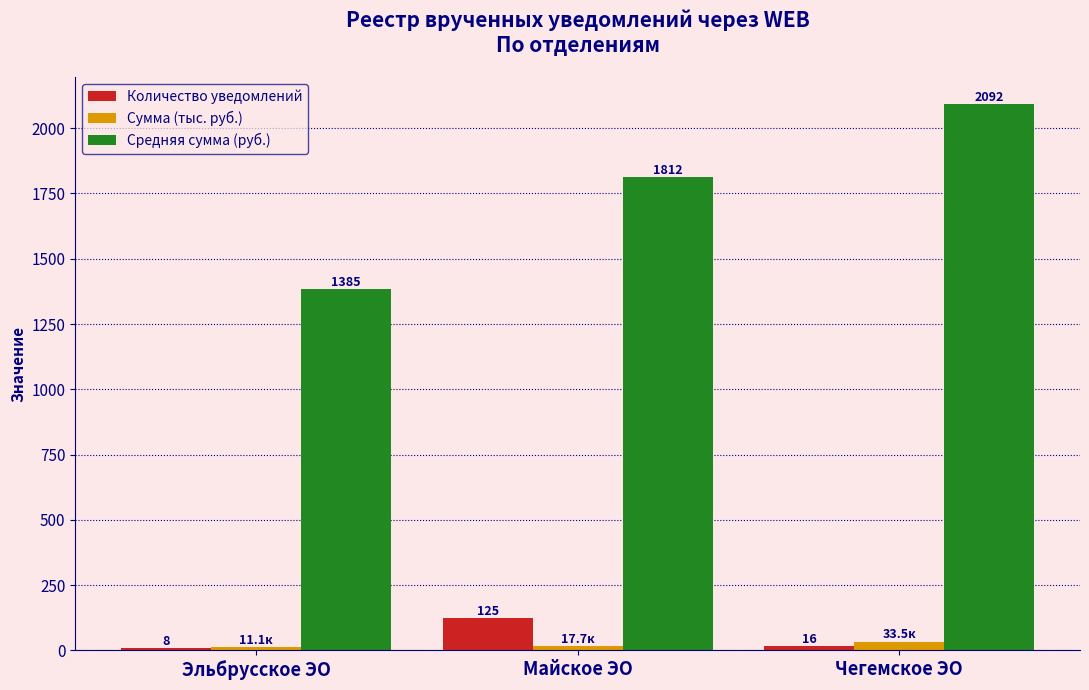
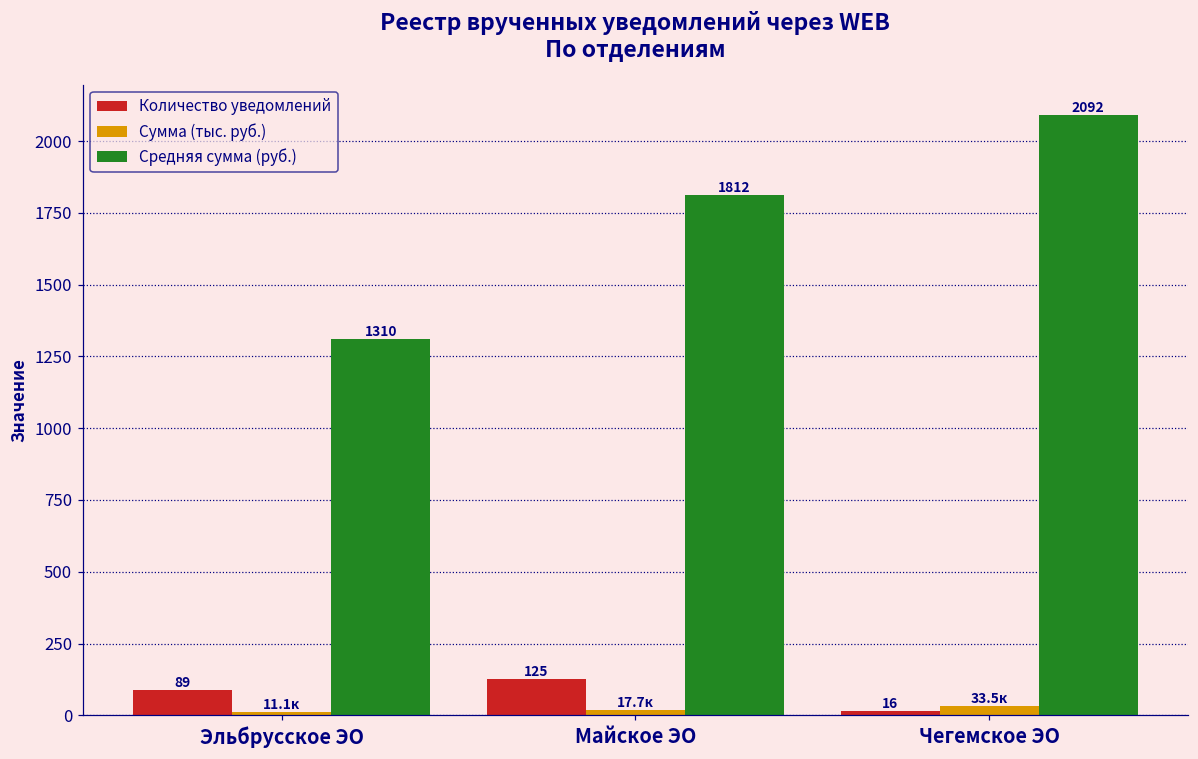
  {
    "Количество уведомлений": {
-     "Эльбрусское ЭО": "8",
+     "Эльбрусское ЭО": "89",
      "Майское ЭО": "125",
      "Чегемское ЭО": "16"
    },
    "Сумма (тыс. руб.)": {
      "Эльбрусское ЭО": "11.1к",
      "Майское ЭО": "17.7к",
      "Чегемское ЭО": "33.5к"
    },
    "Средняя сумма (руб.)": {
-     "Эльбрусское ЭО": "1385",
+     "Эльбрусское ЭО": "1310",
      "Майское ЭО": "1812",
      "Чегемское ЭО": "2092"
    }
  }
